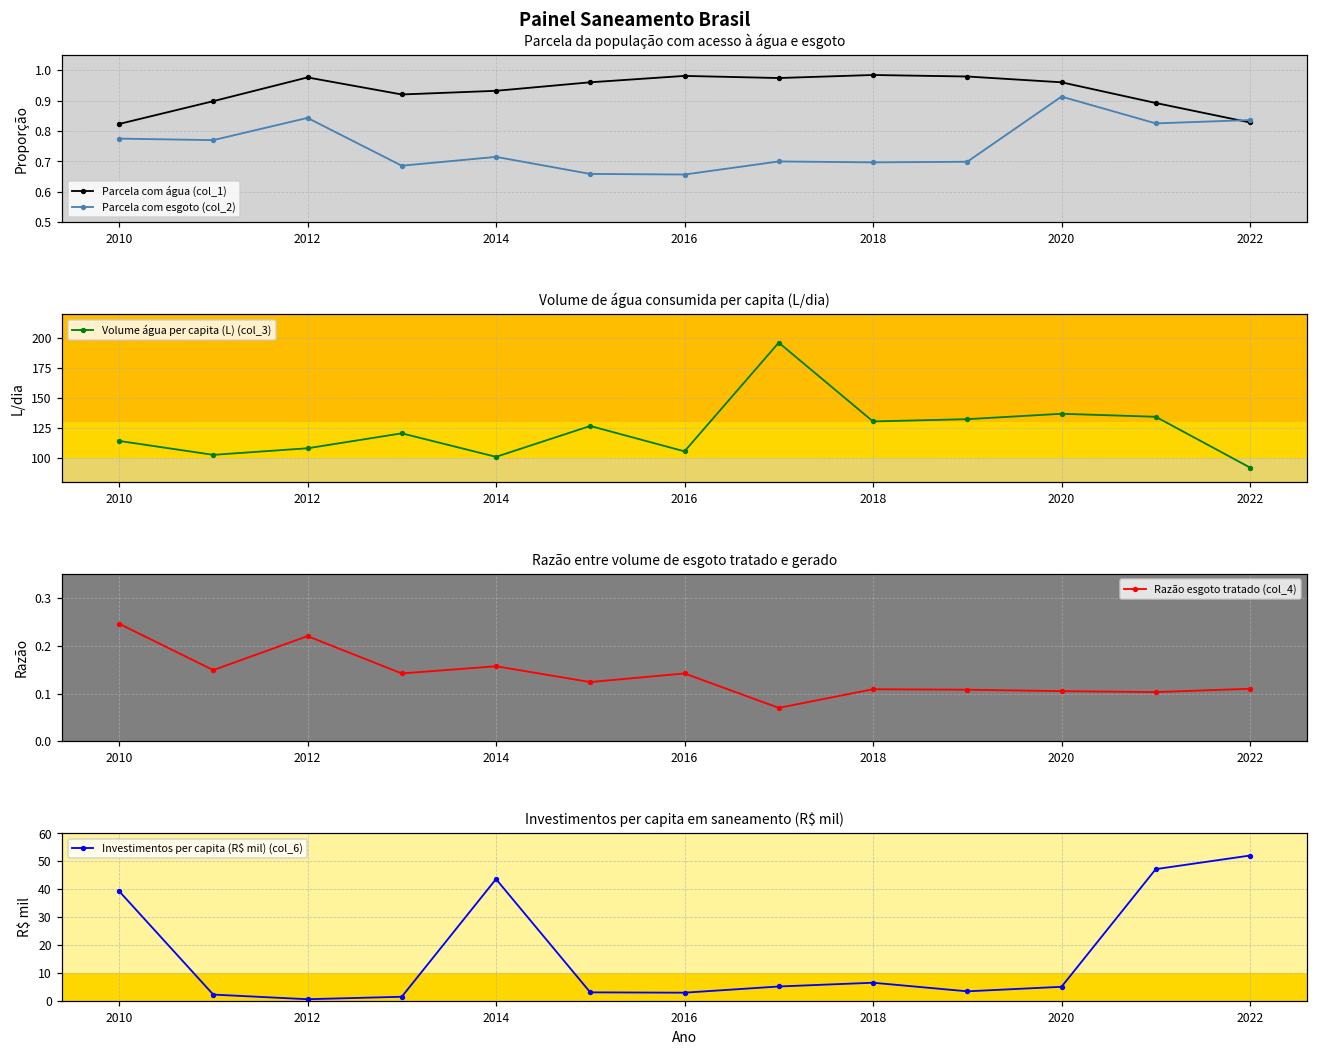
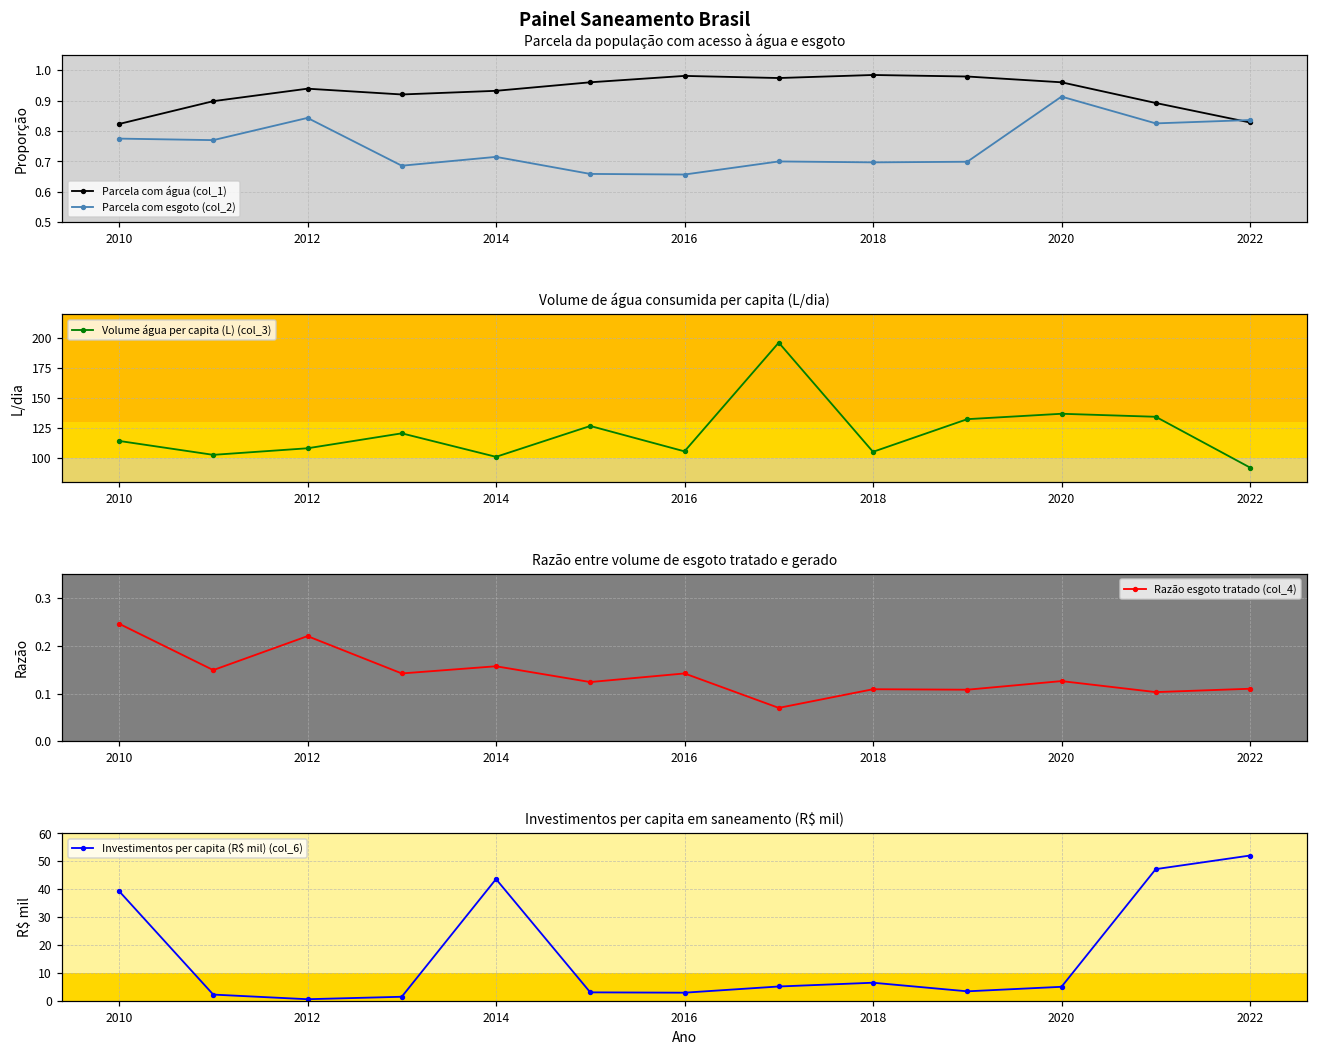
  {
    "Parcela da população com acesso à água e esgoto": {
      "Parcela com água (col_1)": {
        "2010": 0.82,
-       "2012": 0.98,
+       "2012": 0.94,
        "2014": 0.93,
        "2016": 0.98,
        "2018": 0.98,
        "2020": 0.96
      },
      "Parcela com esgoto (col_2)": {
        "2010": 0.78,
        "2012": 0.84,
        "2014": 0.72,
        "2016": 0.66,
        "2018": 0.70,
        "2020": 0.91
      }
    },
    "Volume de água consumida per capita (L/dia)": {
      "2010": 114,
      "2012": 108,
      "2014": 101,
      "2016": 106,
-     "2018": 131,
+     "2018": 105,
      "2020": 137,
      "2022": 92
    },
    "Razão entre volume de esgoto tratado e gerado": {
      "2010": 0.25,
      "2012": 0.22,
      "2014": 0.16,
      "2016": 0.14,
      "2018": 0.11,
-     "2020": 0.11,
+     "2020": 0.13,
      "2022": 0.11
    },
    "Investimentos per capita em saneamento (R$ mil)": {
      "2010": 39,
      "2012": 1,
      "2014": 44,
      "2016": 3,
      "2018": 7,
      "2020": 5,
      "2022": 52
    }
  }
